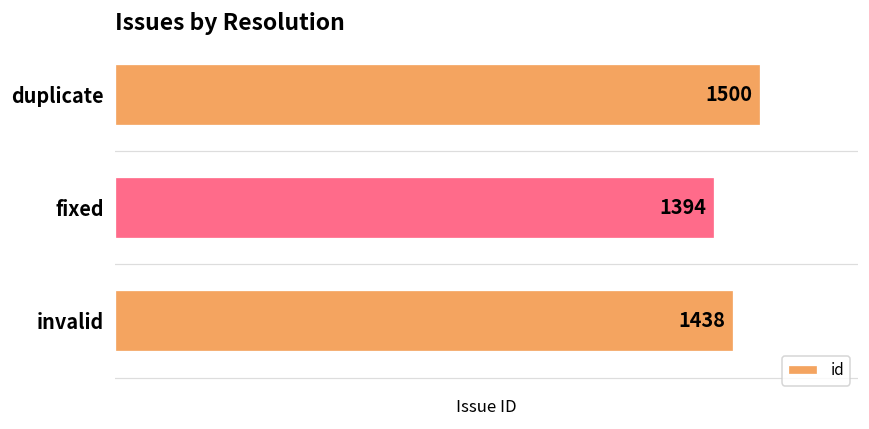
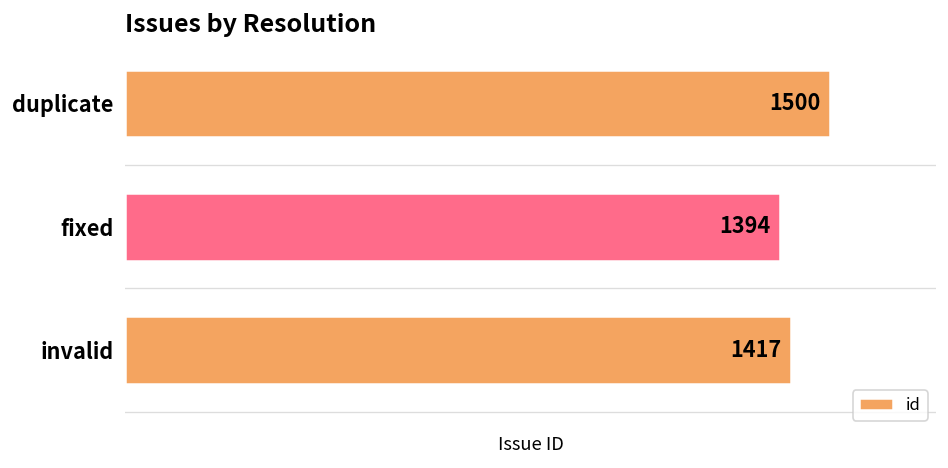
  {
    "duplicate": 1500,
    "fixed": 1394,
-   "invalid": 1438
+   "invalid": 1417
  }
